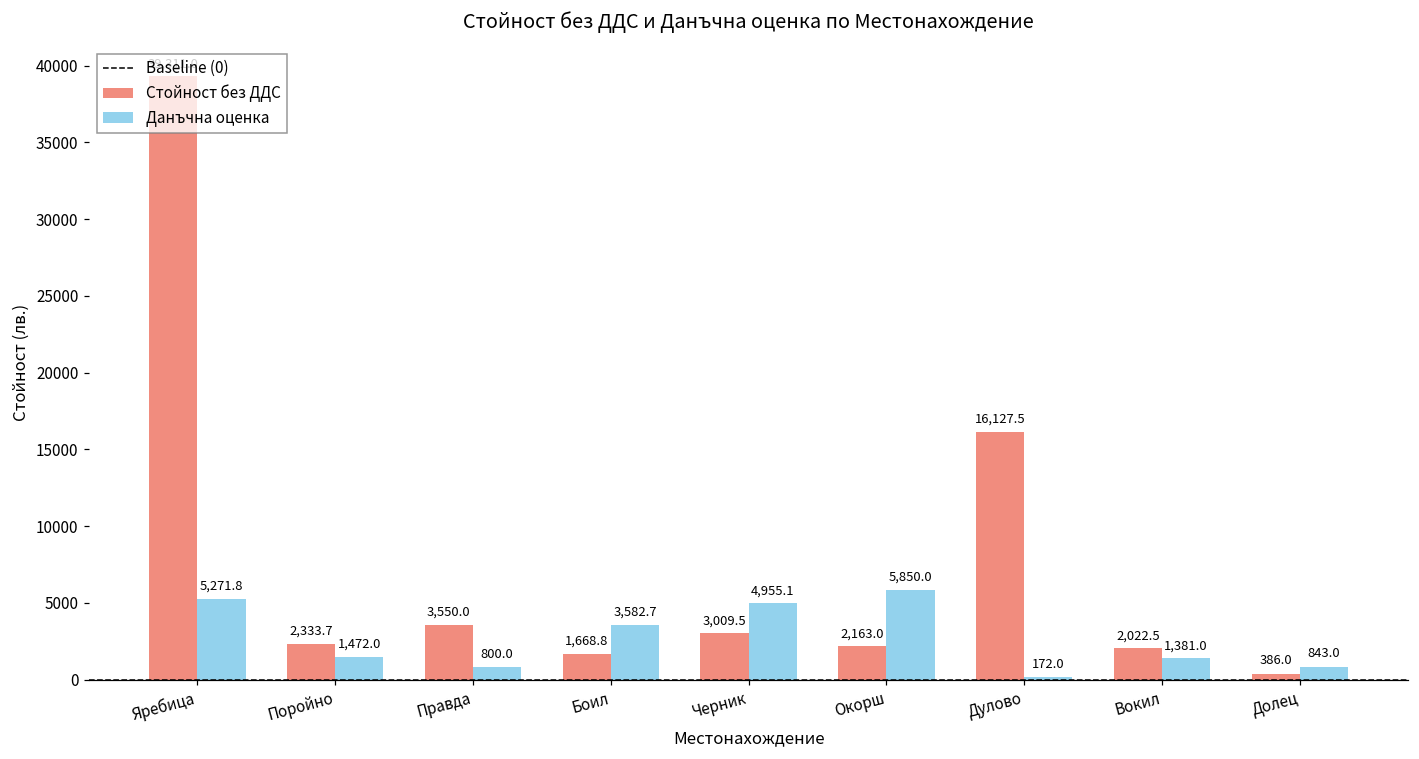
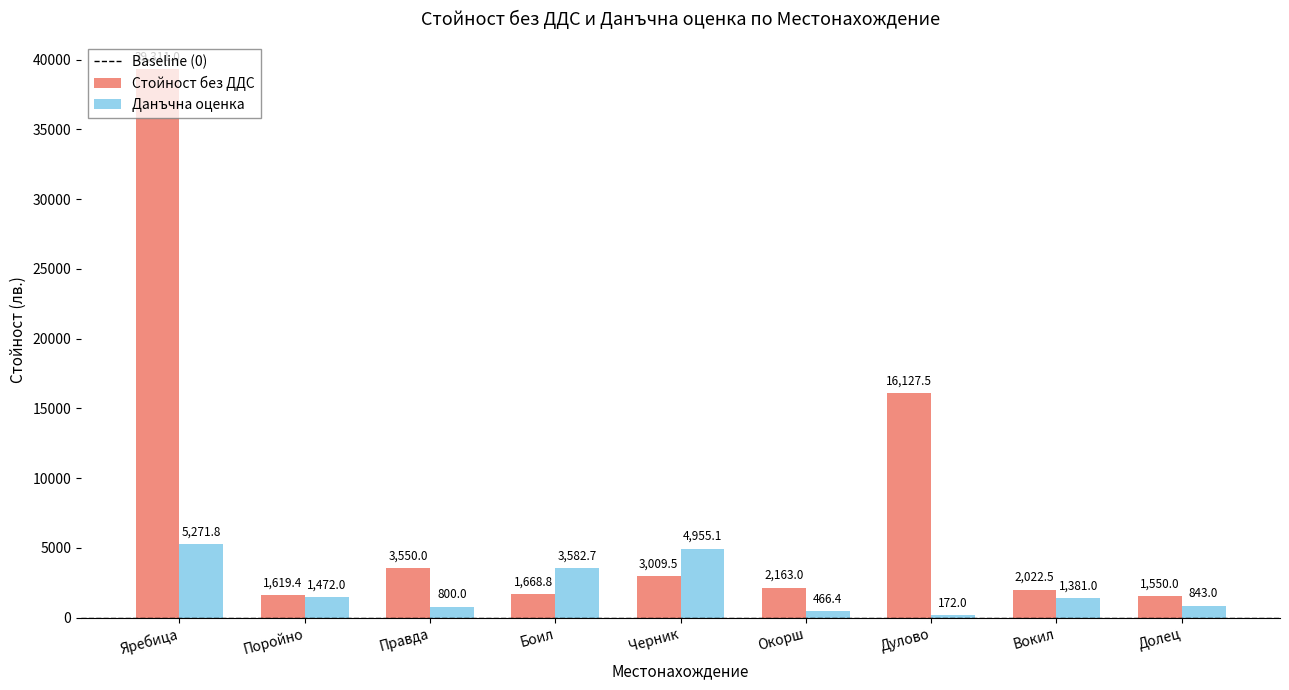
  {
    "Стойност без ДДС": {
-     "Поройно": "2,333.7",
+     "Поройно": "1,619.4",
      "Правда": "3,550.0",
      "Боил": "1,668.8",
      "Черник": "3,009.5",
      "Окорш": "2,163.0",
      "Дулово": "16,127.5",
      "Вокил": "2,022.5",
-     "Долец": "386.0"
+     "Долец": "1,550.0"
    },
    "Данъчна оценка": {
      "Яребица": "5,271.8",
      "Поройно": "1,472.0",
      "Правда": "800.0",
      "Боил": "3,582.7",
      "Черник": "4,955.1",
-     "Окорш": "5,850.0",
+     "Окорш": "466.4",
      "Дулово": "172.0",
      "Вокил": "1,381.0",
      "Долец": "843.0"
    }
  }
